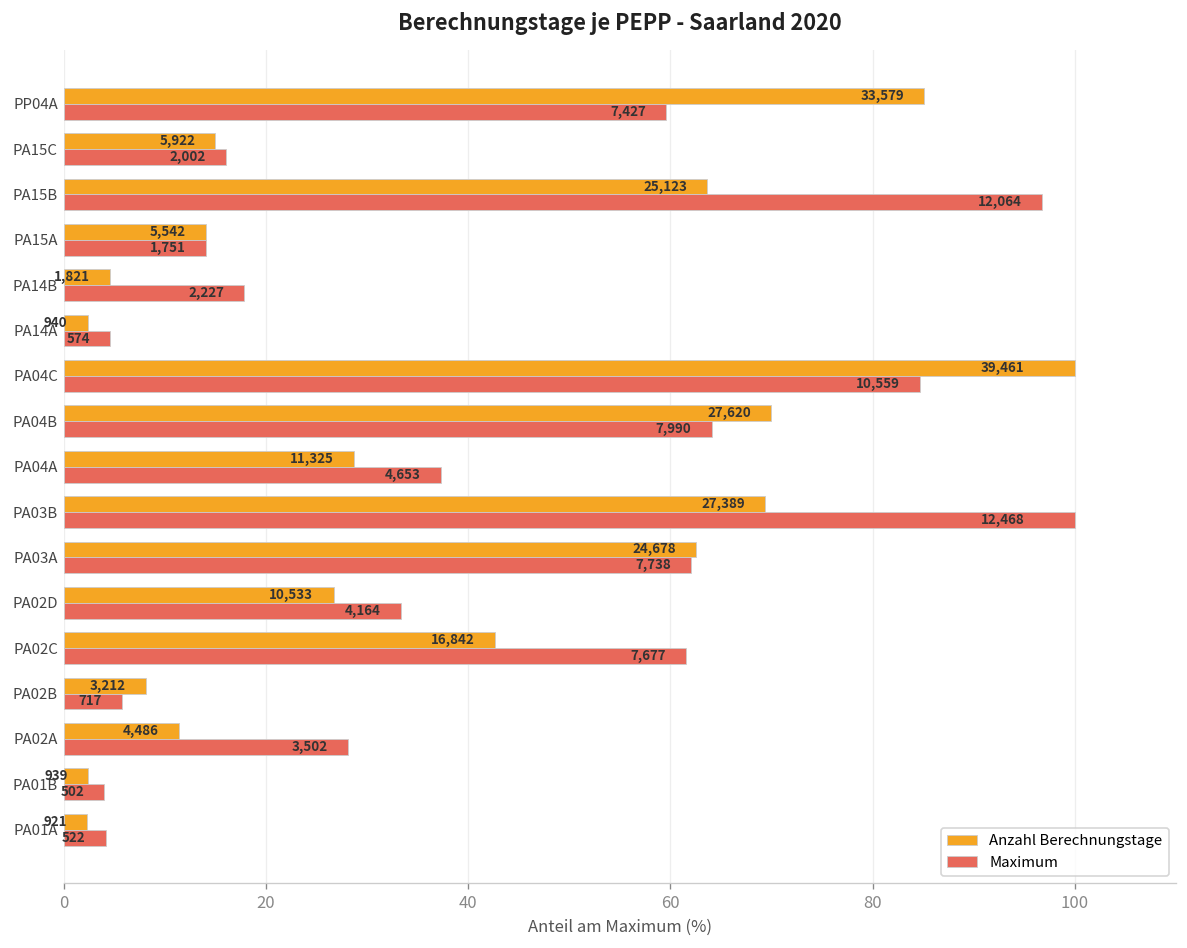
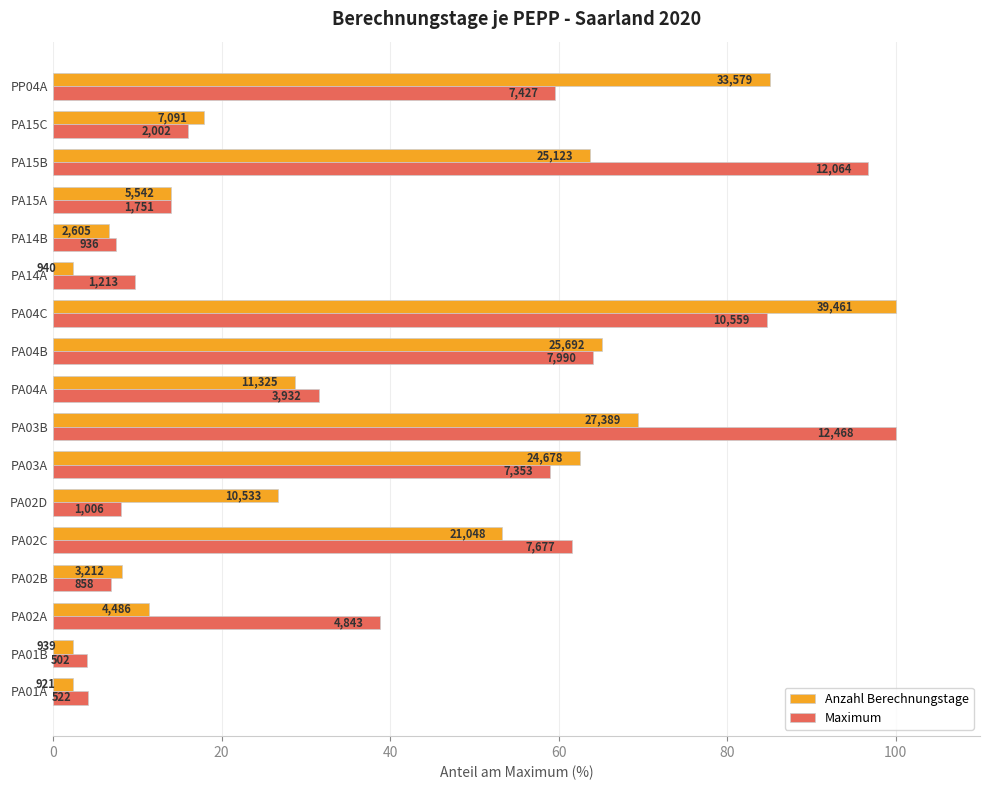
  {
    "Anzahl Berechnungstage": {
-     "PA15C": "5,922",
-     "PA14B": "1,821",
-     "PA04B": "27,620",
-     "PA02C": "16,842"
+     "PA15C": "7,091",
+     "PA14B": "2,605",
+     "PA04B": "25,692",
+     "PA02C": "21,048"
    },
    "Maximum": {
-     "PA14B": "2,227",
-     "PA14A": "574",
-     "PA04A": "4,653",
-     "PA03A": "7,738",
-     "PA02D": "4,164",
-     "PA02B": "717",
-     "PA02A": "3,502"
+     "PA14B": "936",
+     "PA14A": "1,213",
+     "PA04A": "3,932",
+     "PA03A": "7,353",
+     "PA02D": "1,006",
+     "PA02B": "858",
+     "PA02A": "4,843"
    }
  }
